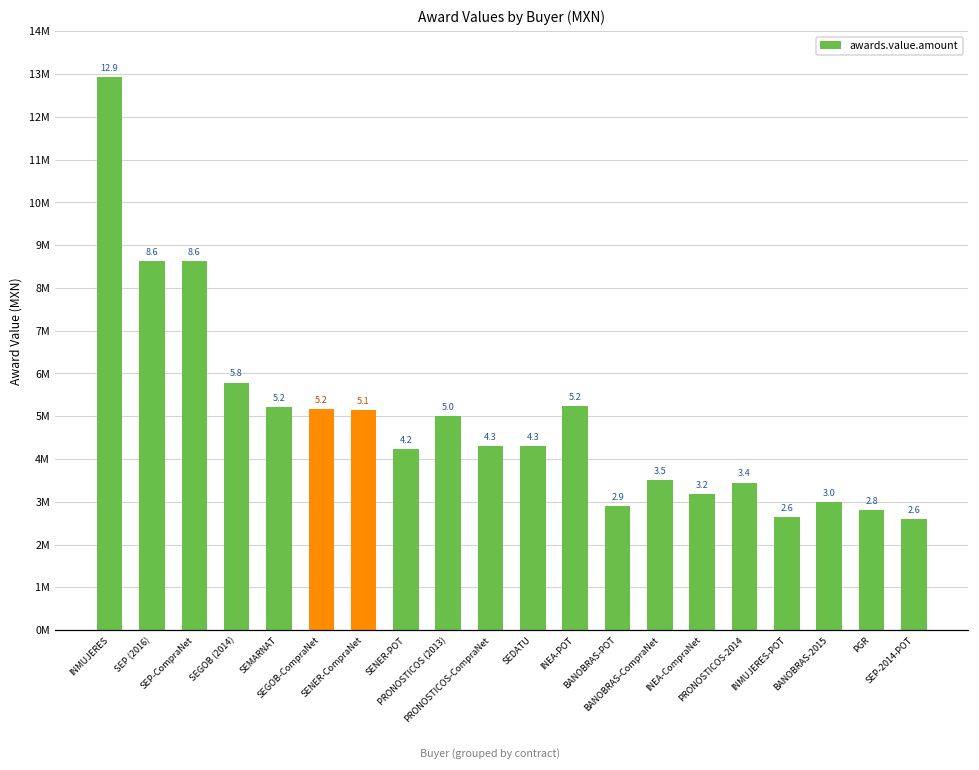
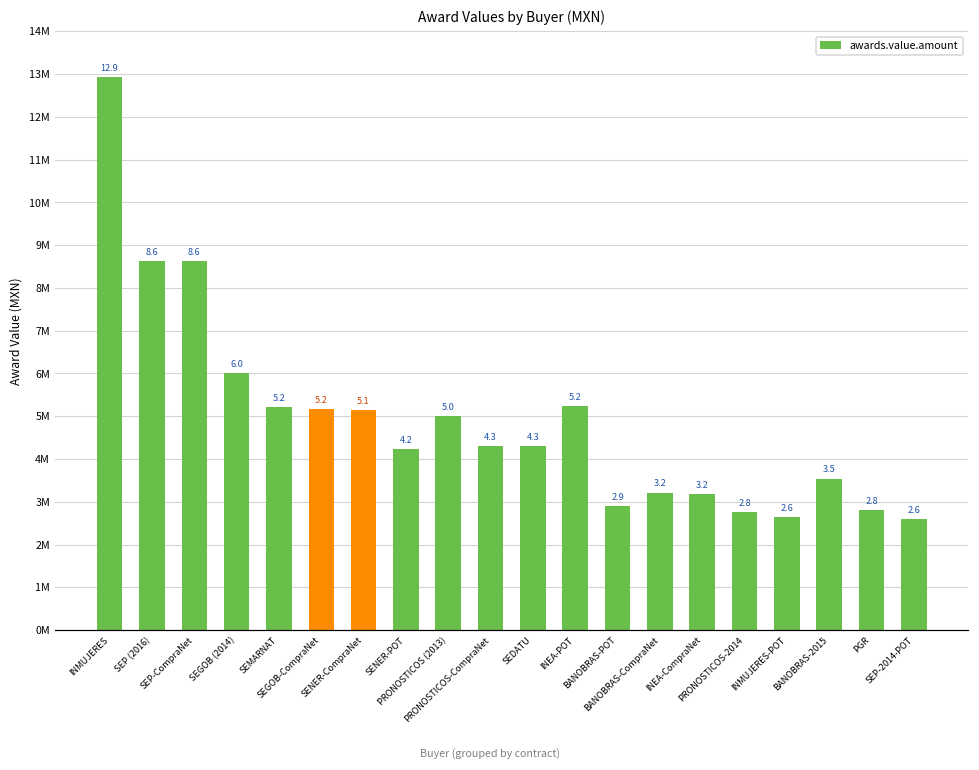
  {
    "INMUJERES": 12.9,
    "SEP (2016)": 8.6,
    "SEP-CompraNet": 8.6,
-   "SEGOB (2014)": 5.8,
+   "SEGOB (2014)": 6.0,
    "SEMARNAT": 5.2,
    "SEGOB-CompraNet": 5.2,
    "SENER-CompraNet": 5.1,
    "SENER-POT": 4.2,
    "PRONOSTICOS (2013)": 5.0,
    "PRONOSTICOS-CompraNet": 4.3,
    "SEDATU": 4.3,
    "INEA-POT": 5.2,
    "BANOBRAS-POT": 2.9,
-   "BANOBRAS-CompraNet": 3.5,
+   "BANOBRAS-CompraNet": 3.2,
    "INEA-CompraNet": 3.2,
-   "PRONOSTICOS-2014": 3.4,
+   "PRONOSTICOS-2014": 2.8,
    "INMUJERES-POT": 2.6,
-   "BANOBRAS-2015": 3.0,
+   "BANOBRAS-2015": 3.5,
    "PGR": 2.8,
    "SEP-2014-POT": 2.6
  }
